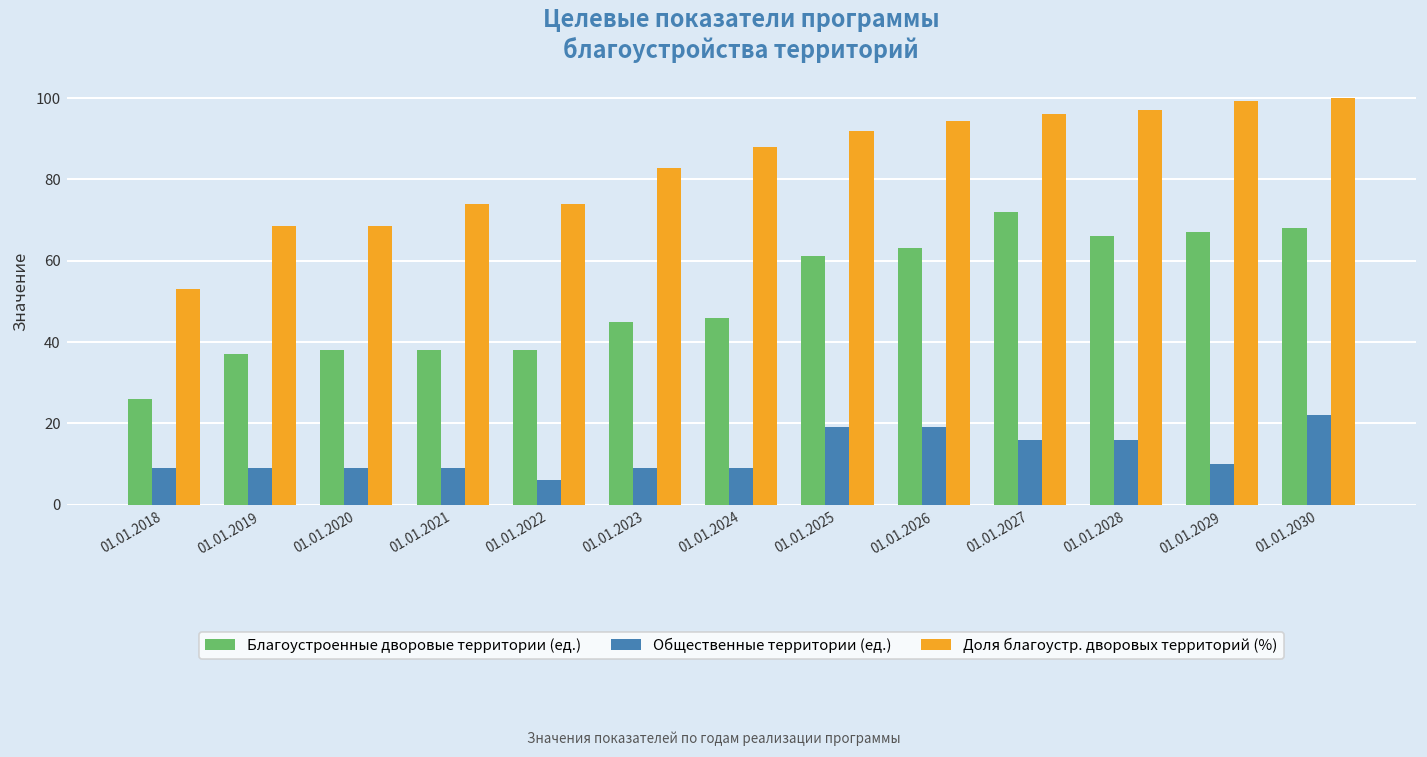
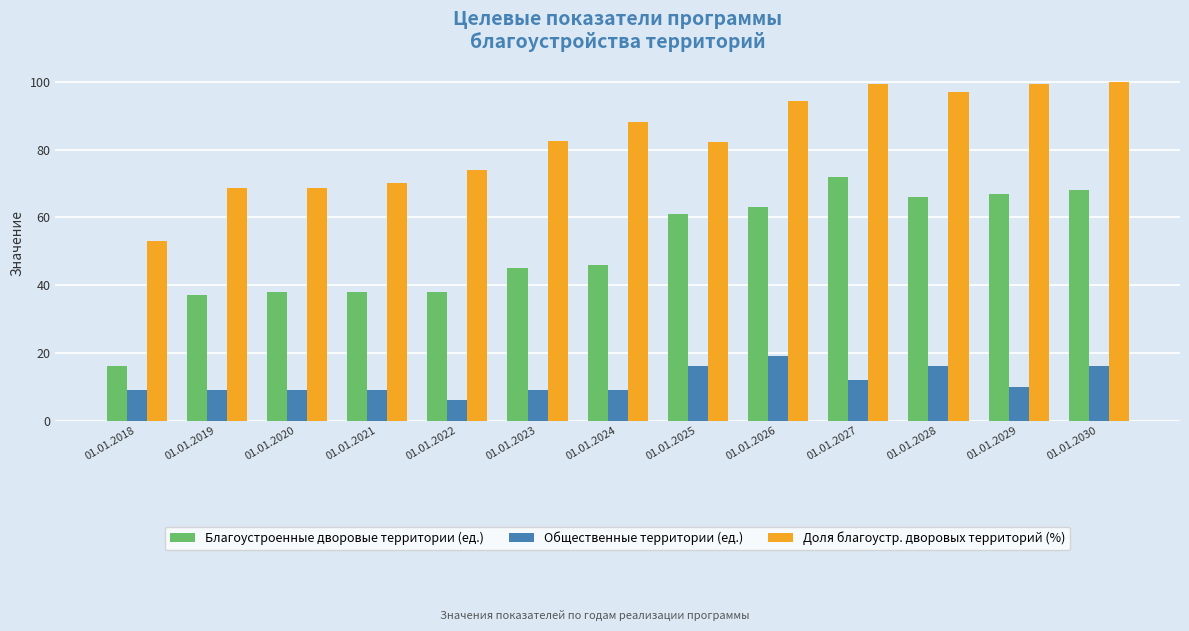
  {
    "Благоустроенные дворовые территории (ед.)": {
-     "01.01.2018": 26,
+     "01.01.2018": 16,
      "01.01.2019": 37,
      "01.01.2020": 38,
      "01.01.2021": 38,
      "01.01.2022": 38,
      "01.01.2023": 45,
      "01.01.2024": 46,
      "01.01.2025": 61,
      "01.01.2026": 63,
      "01.01.2027": 72,
      "01.01.2028": 66,
      "01.01.2029": 67,
      "01.01.2030": 68
    },
    "Общественные территории (ед.)": {
      "01.01.2018": 9,
      "01.01.2019": 9,
      "01.01.2020": 9,
      "01.01.2021": 9,
      "01.01.2022": 6,
      "01.01.2023": 9,
      "01.01.2024": 9,
-     "01.01.2025": 19,
+     "01.01.2025": 16,
      "01.01.2026": 19,
-     "01.01.2027": 16,
+     "01.01.2027": 12,
      "01.01.2028": 16,
      "01.01.2029": 10,
-     "01.01.2030": 22
+     "01.01.2030": 16
    },
    "Доля благоустр. дворовых территорий (%)": {
      "01.01.2018": 53,
      "01.01.2019": 69,
      "01.01.2020": 69,
-     "01.01.2021": 74,
+     "01.01.2021": 70,
      "01.01.2022": 74,
      "01.01.2023": 83,
      "01.01.2024": 88,
-     "01.01.2025": 92,
+     "01.01.2025": 82,
      "01.01.2026": 94,
-     "01.01.2027": 96,
+     "01.01.2027": 99,
      "01.01.2028": 97,
      "01.01.2029": 99,
      "01.01.2030": 100
    }
  }
